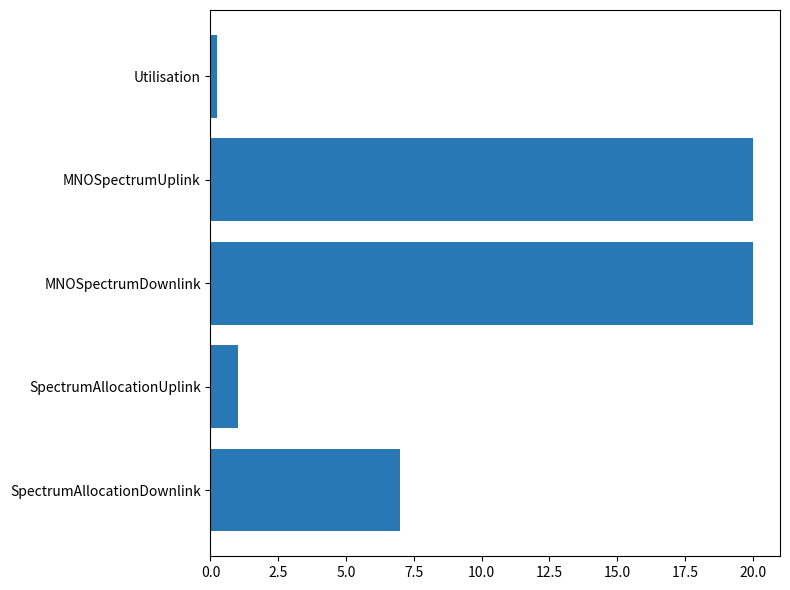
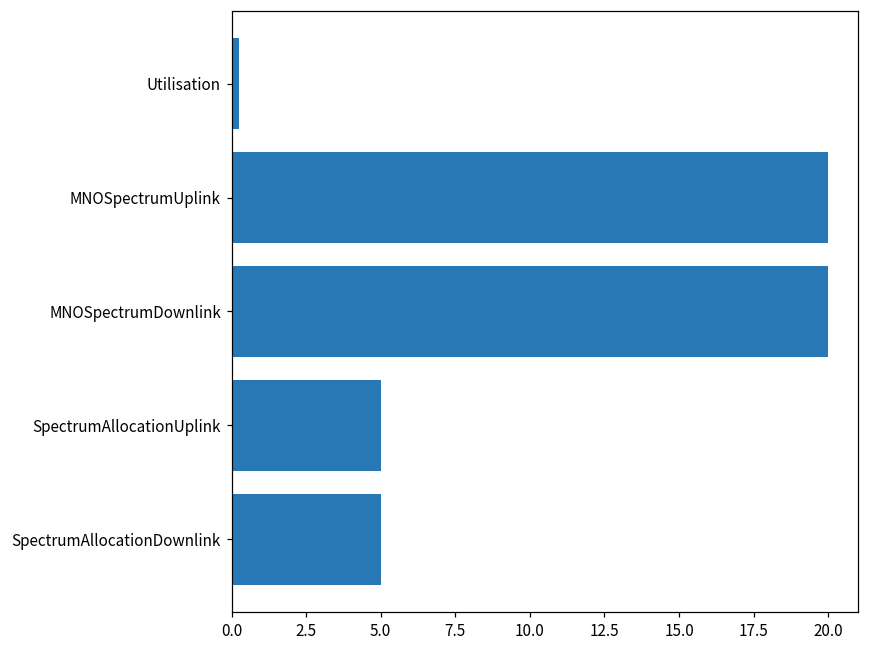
  {
    "Utilisation": 0.3,
    "MNOSpectrumUplink": 20,
    "MNOSpectrumDownlink": 20,
-   "SpectrumAllocationUplink": 1,
-   "SpectrumAllocationDownlink": 7
+   "SpectrumAllocationUplink": 5,
+   "SpectrumAllocationDownlink": 5
  }
